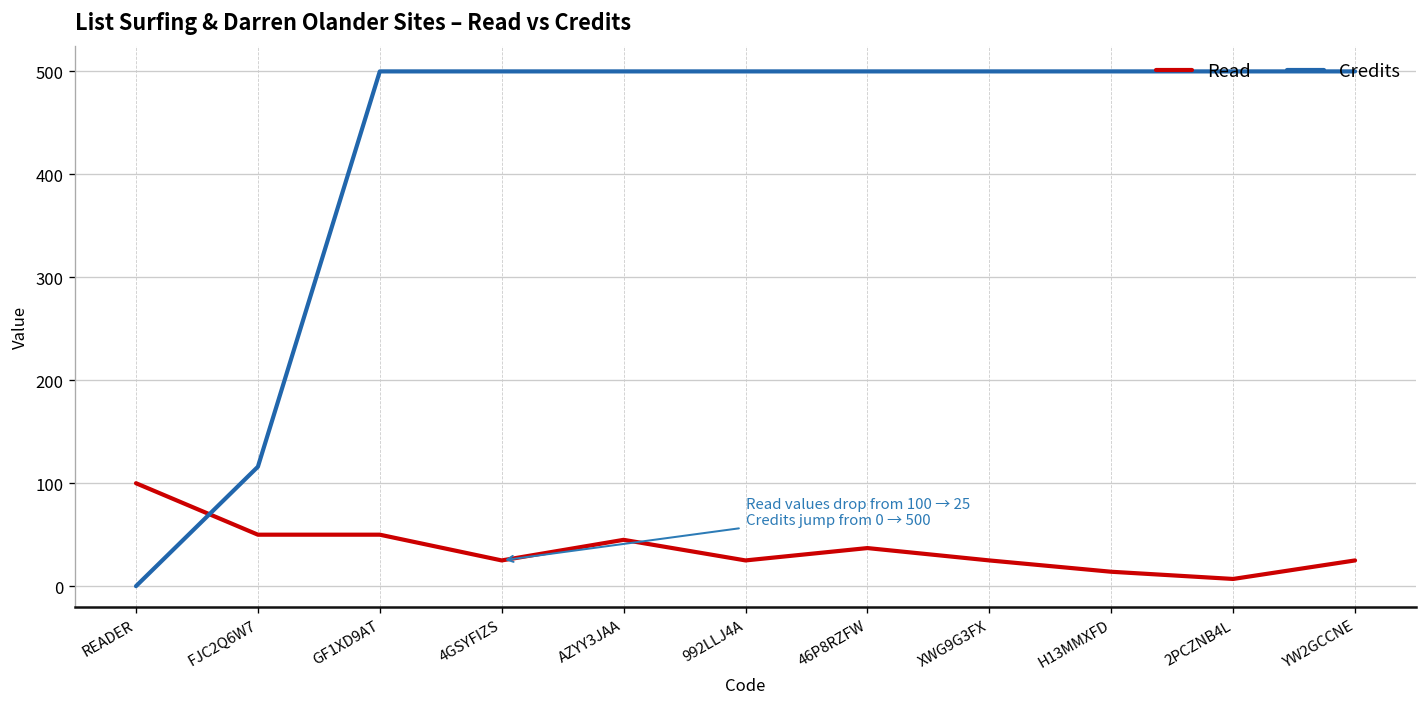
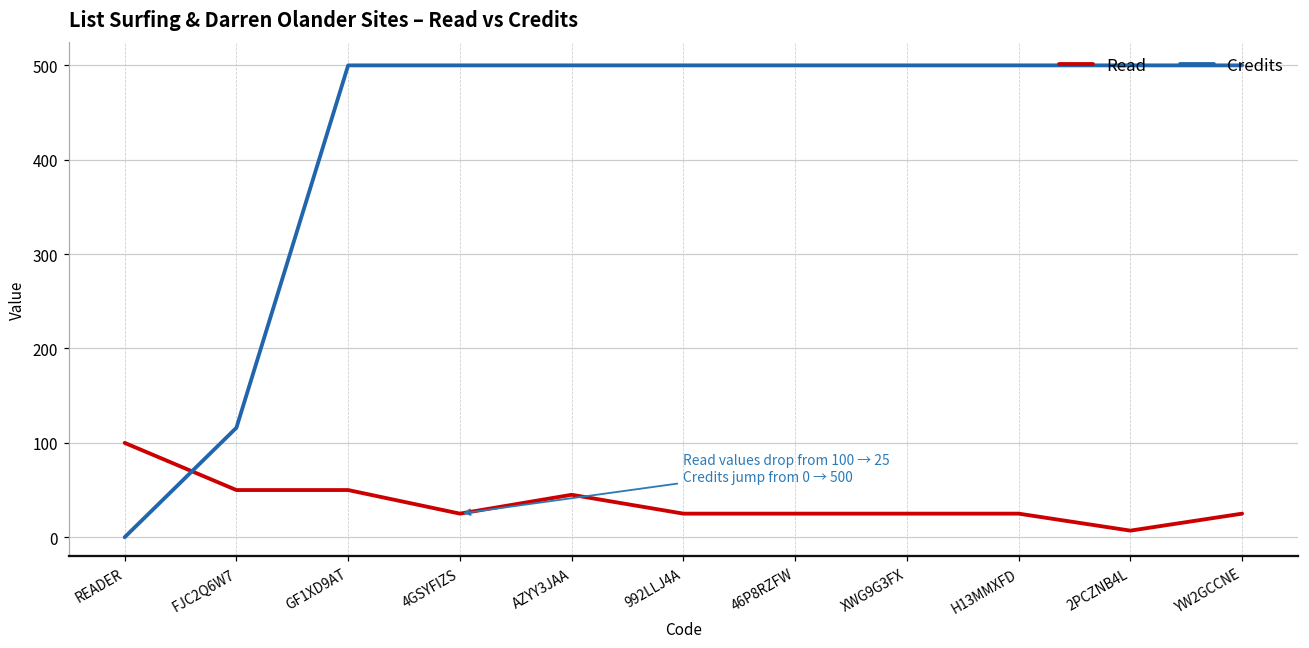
  {
    "Read": {
      "READER": 100,
      "FJC2Q6W7": 50,
      "GF1XD9AT": 50,
      "4GSYFIZS": 30,
-     "46P8RZFW": 40,
+     "46P8RZFW": 30,
      "XWG9G3FX": 30,
-     "H13MMXFD": 10,
+     "H13MMXFD": 30,
      "2PCZNB4L": 10,
      "YW2GCCNE": 30
    },
    "Credits": {
      "READER": 0,
      "FJC2Q6W7": 120,
      "GF1XD9AT": 500,
      "4GSYFIZS": 500,
      "AZYY3JAA": 500,
      "992LLJ4A": 500,
      "46P8RZFW": 500,
      "XWG9G3FX": 500,
      "H13MMXFD": 500,
      "2PCZNB4L": 500,
      "YW2GCCNE": 500
    }
  }
